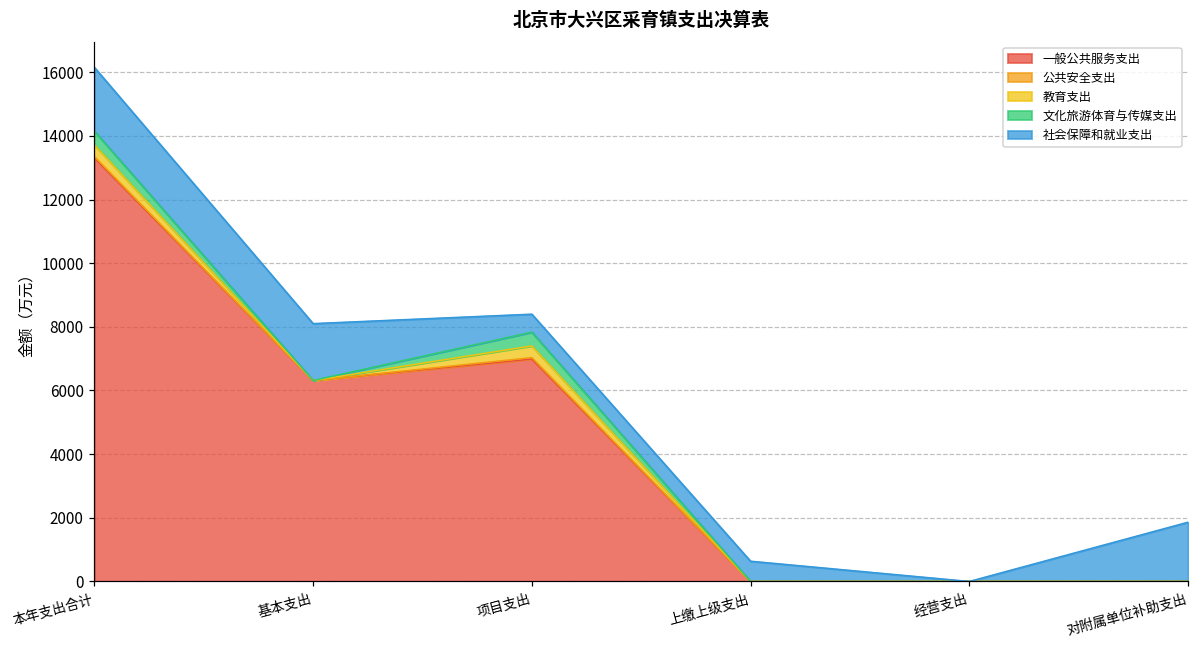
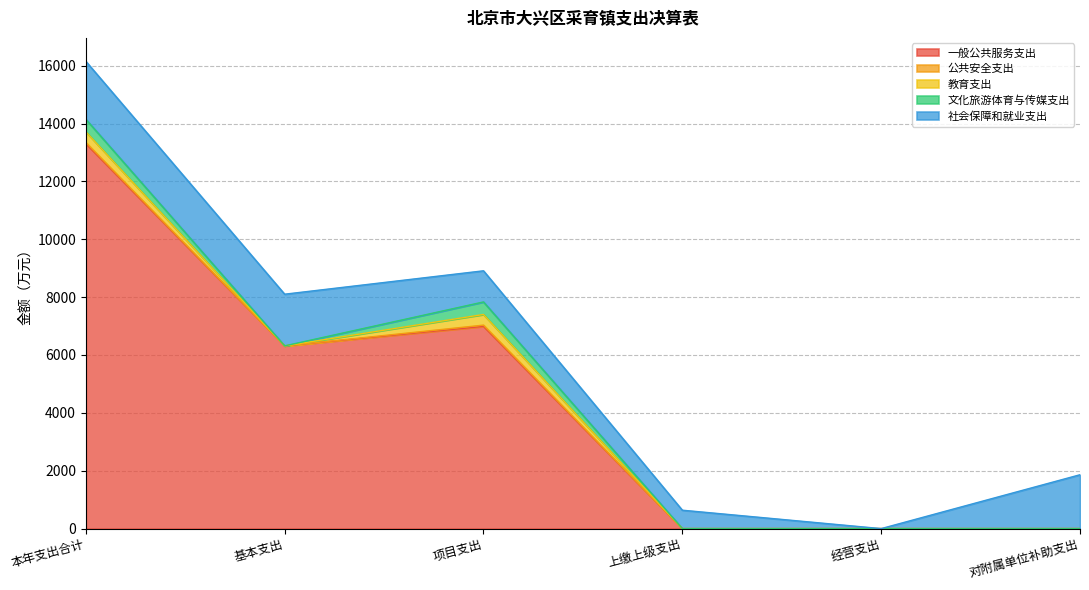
  {
    "文化旅游体育与传媒支出": {
      "本年支出合计": 400,
      "项目支出": 400
    },
    "社会保障和就业支出": {
      "本年支出合计": 2000,
      "基本支出": 1800,
-     "项目支出": 600,
+     "项目支出": 1100,
      "上缴上级支出": 600,
      "对附属单位补助支出": 1900
    }
  }
